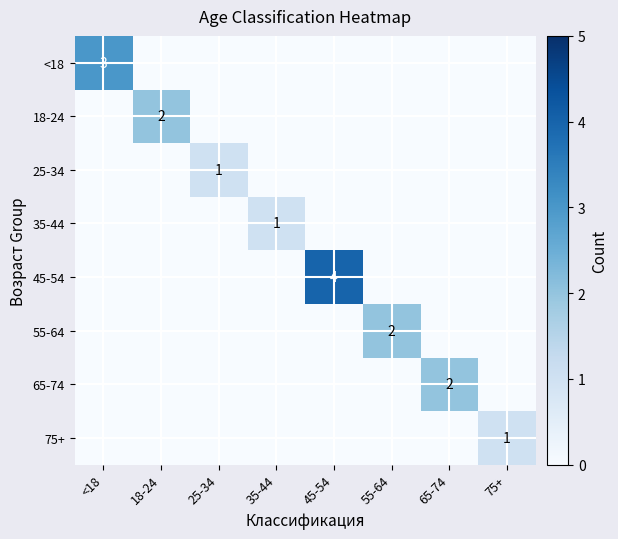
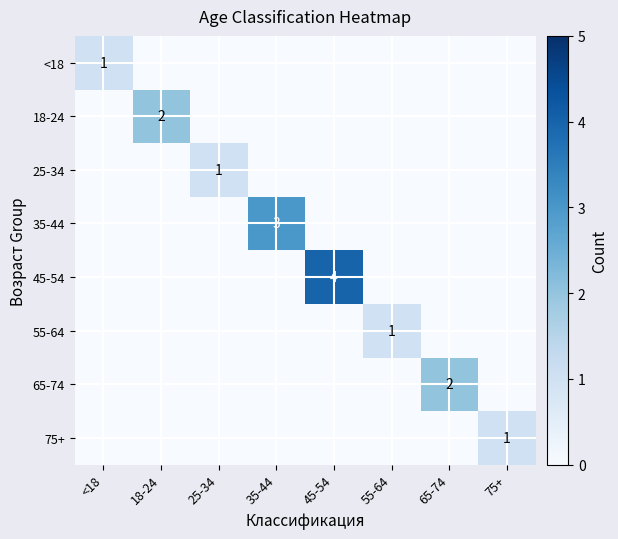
  {
    "<18": {
-     "<18": 3
+     "<18": 1
    },
    "18-24": {
      "18-24": 2
    },
    "25-34": {
      "25-34": 1
    },
    "35-44": {
-     "35-44": 1
+     "35-44": 3
    },
    "45-54": {
      "45-54": 4
    },
    "55-64": {
-     "55-64": 2
+     "55-64": 1
    },
    "65-74": {
      "65-74": 2
    },
    "75+": {
      "75+": 1
    }
  }
